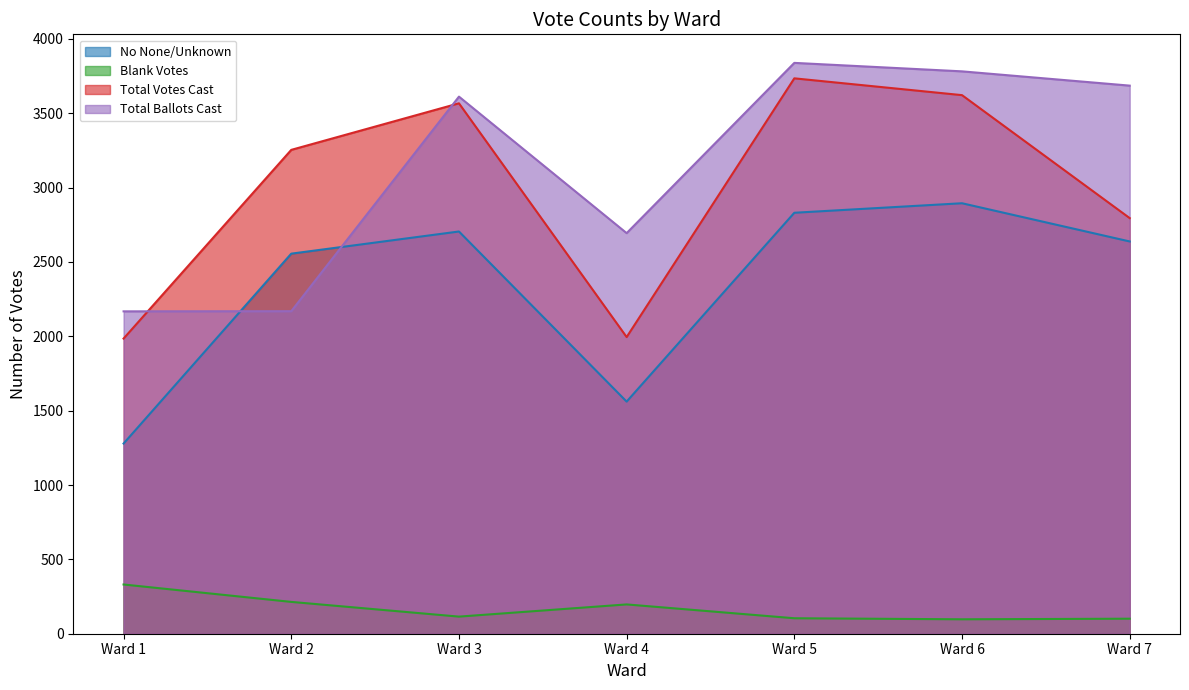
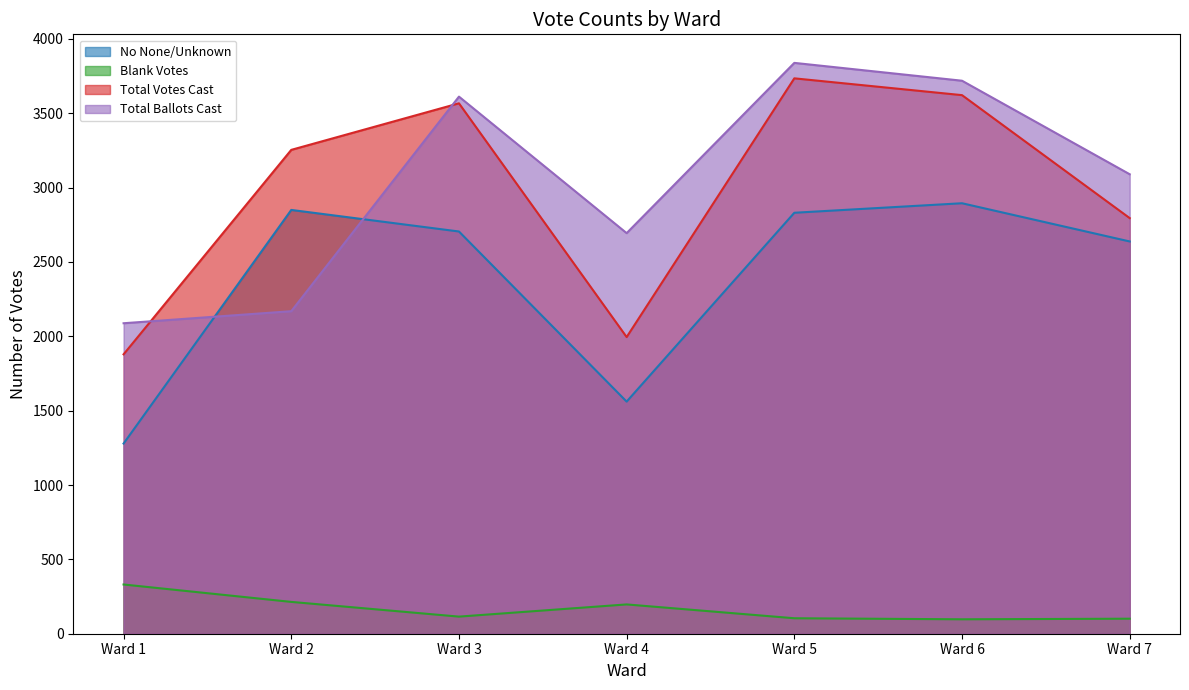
  {
    "No None/Unknown": {
      "Ward 1": 1280,
-     "Ward 2": 2560,
+     "Ward 2": 2850,
      "Ward 3": 2710,
      "Ward 4": 1560,
      "Ward 5": 2830,
      "Ward 6": 2900,
      "Ward 7": 2640
    },
    "Blank Votes": {
      "Ward 1": 330,
      "Ward 2": 210,
      "Ward 3": 120,
      "Ward 4": 200,
      "Ward 5": 100,
      "Ward 6": 100,
      "Ward 7": 100
    },
    "Total Votes Cast": {
-     "Ward 1": 1990,
+     "Ward 1": 1880,
      "Ward 2": 3250,
      "Ward 3": 3570,
      "Ward 4": 2000,
      "Ward 5": 3740,
      "Ward 6": 3620,
      "Ward 7": 2800
    },
    "Total Ballots Cast": {
-     "Ward 1": 2170,
+     "Ward 1": 2090,
      "Ward 2": 2170,
      "Ward 3": 3610,
      "Ward 4": 2690,
      "Ward 5": 3840,
-     "Ward 6": 3780,
-     "Ward 7": 3690
+     "Ward 6": 3720,
+     "Ward 7": 3090
    }
  }
